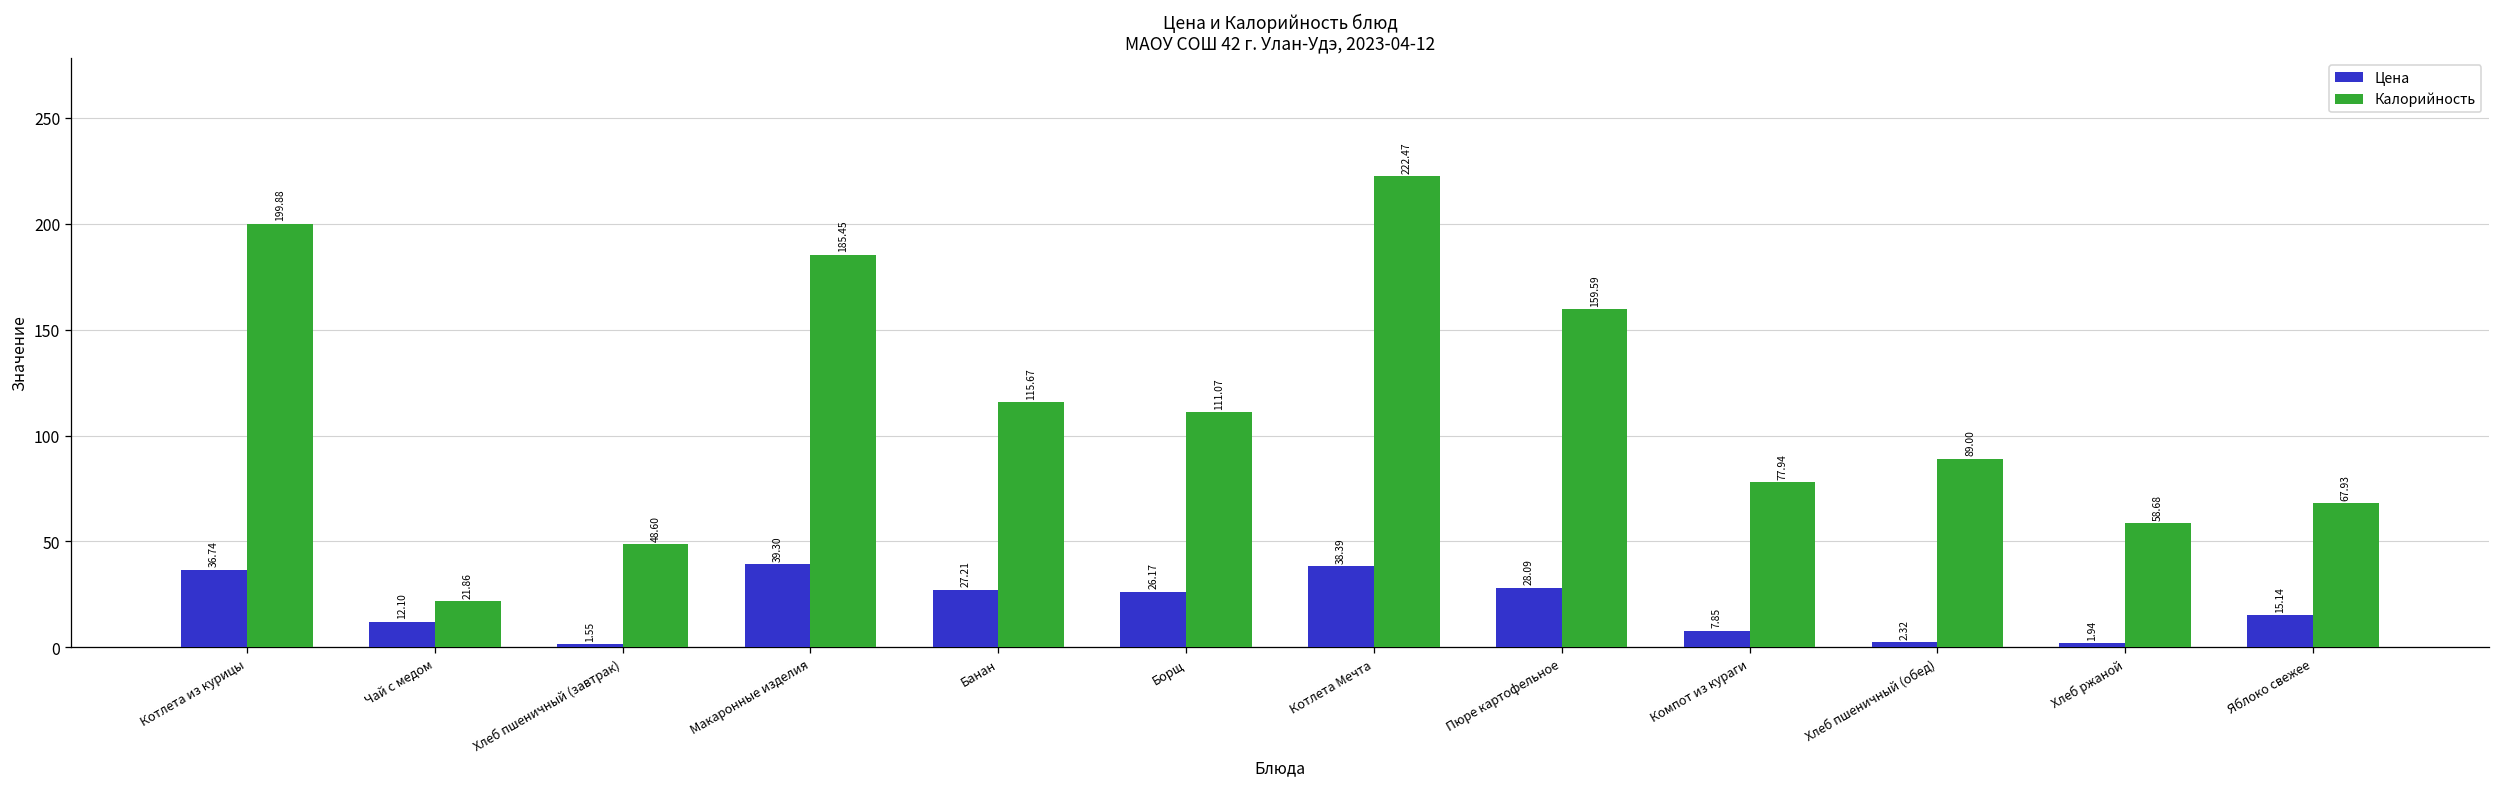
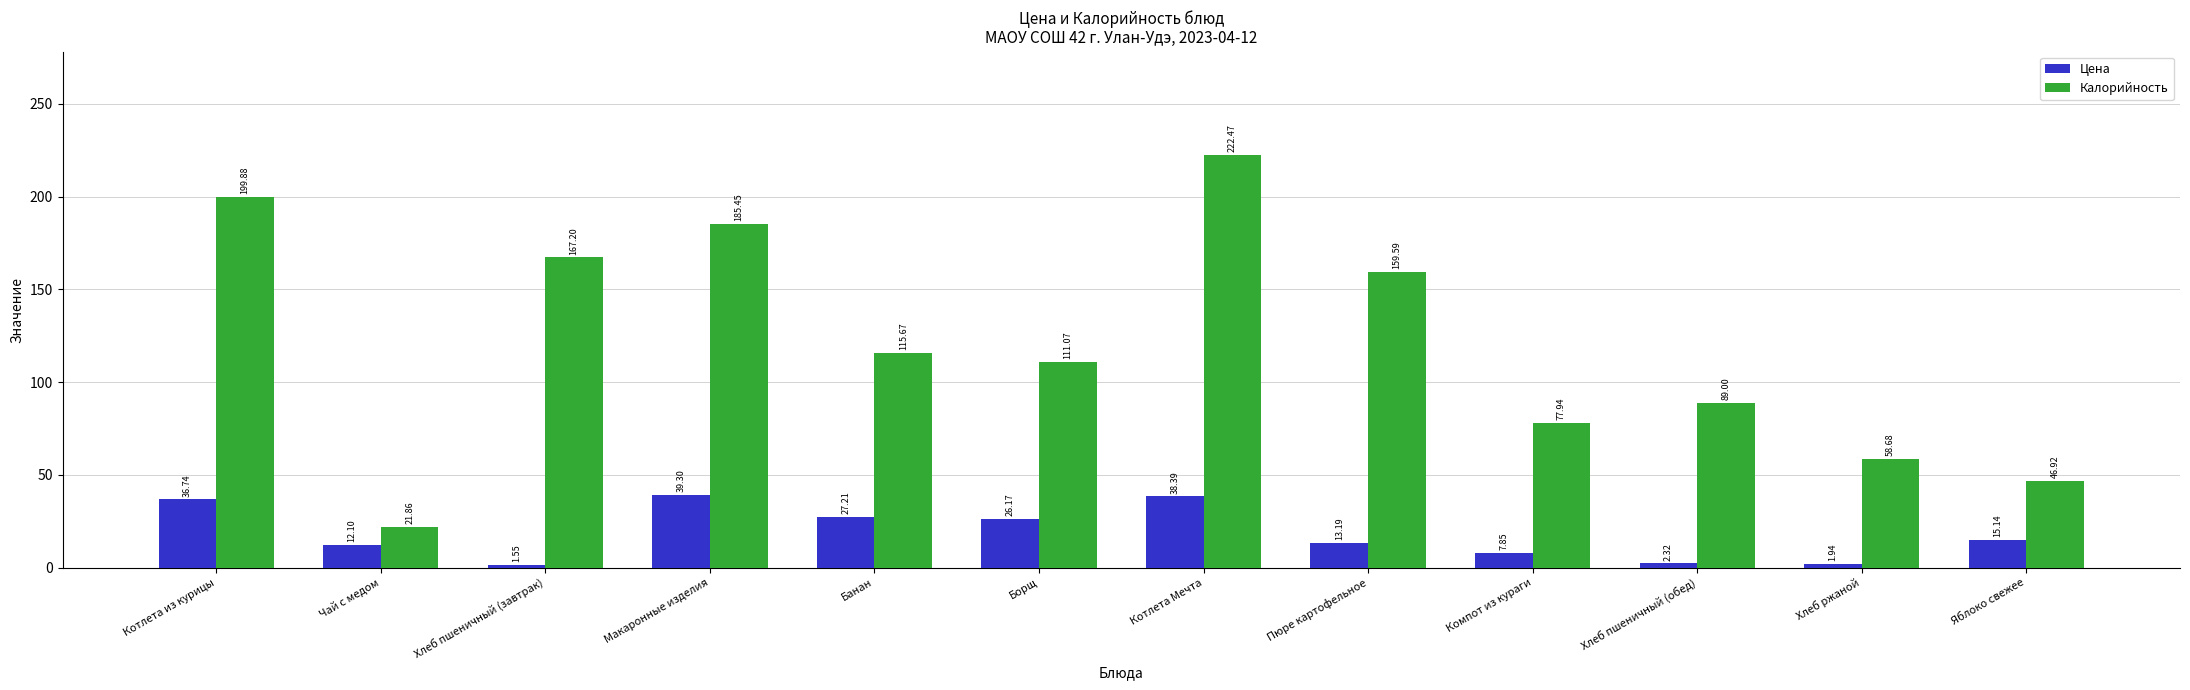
  {
    "Цена": {
      "Котлета из курицы": 36.74,
      "Чай с медом": 12.10,
      "Хлеб пшеничный (завтрак)": 1.55,
      "Макаронные изделия": 39.30,
      "Банан": 27.21,
      "Борщ": 26.17,
      "Котлета Мечта": 38.39,
-     "Пюре картофельное": 28.09,
+     "Пюре картофельное": 13.19,
      "Компот из кураги": 7.85,
      "Хлеб пшеничный (обед)": 2.32,
      "Хлеб ржаной": 1.94,
      "Яблоко свежее": 15.14
    },
    "Калорийность": {
      "Котлета из курицы": 199.88,
      "Чай с медом": 21.86,
-     "Хлеб пшеничный (завтрак)": 48.60,
+     "Хлеб пшеничный (завтрак)": 167.20,
      "Макаронные изделия": 185.45,
      "Банан": 115.67,
      "Борщ": 111.07,
      "Котлета Мечта": 222.47,
      "Пюре картофельное": 159.59,
      "Компот из кураги": 77.94,
      "Хлеб пшеничный (обед)": 89.00,
      "Хлеб ржаной": 58.68,
-     "Яблоко свежее": 67.93
+     "Яблоко свежее": 46.92
    }
  }
